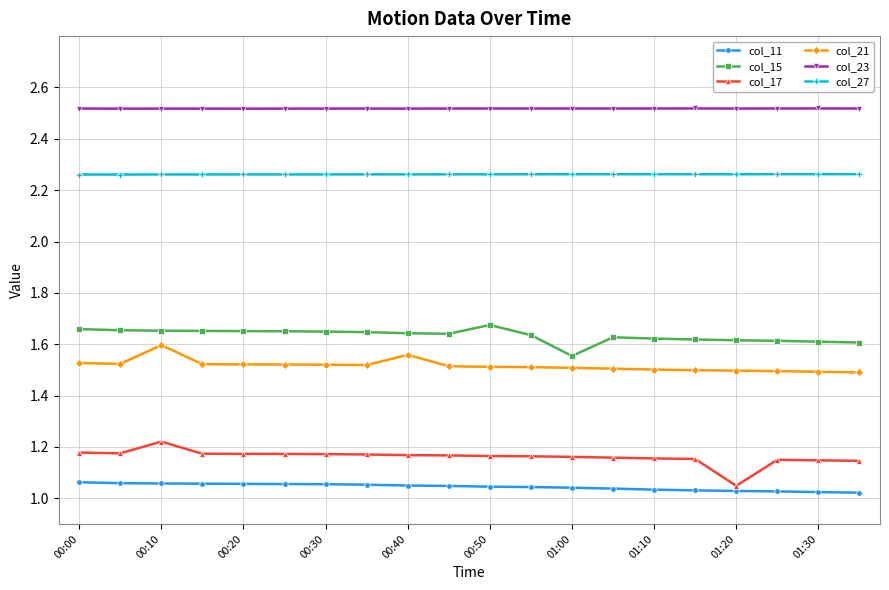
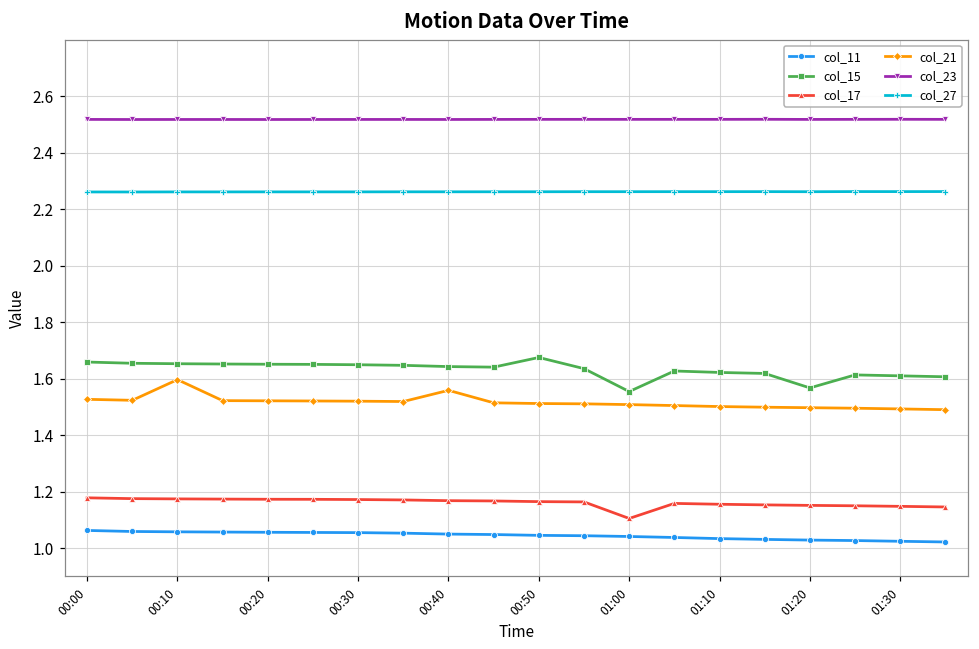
  {
    "col_15": {
      "00:00": 1.66,
      "00:10": 1.65,
      "00:20": 1.65,
      "00:30": 1.65,
      "00:40": 1.64,
      "00:50": 1.68,
      "01:00": 1.55,
      "01:10": 1.62,
-     "01:20": 1.62,
+     "01:20": 1.57,
      "01:30": 1.61
    },
    "col_17": {
      "00:00": 1.18,
-     "00:10": 1.22,
+     "00:10": 1.17,
      "00:20": 1.17,
      "00:30": 1.17,
      "00:40": 1.17,
      "00:50": 1.16,
-     "01:00": 1.16,
+     "01:00": 1.11,
      "01:10": 1.16,
-     "01:20": 1.05,
+     "01:20": 1.15,
      "01:30": 1.15
    },
    "col_21": {
      "00:00": 1.53,
      "00:10": 1.60,
      "00:20": 1.52,
      "00:30": 1.52,
      "00:40": 1.56,
      "00:50": 1.51,
      "01:00": 1.51,
      "01:10": 1.50,
      "01:20": 1.50,
      "01:30": 1.49
    },
    "col_23": {
      "00:00": 2.52,
      "00:10": 2.52,
      "00:20": 2.52,
      "00:30": 2.52,
      "00:40": 2.52,
      "00:50": 2.52,
      "01:00": 2.52,
      "01:10": 2.52,
      "01:20": 2.52,
      "01:30": 2.52
    }
  }
